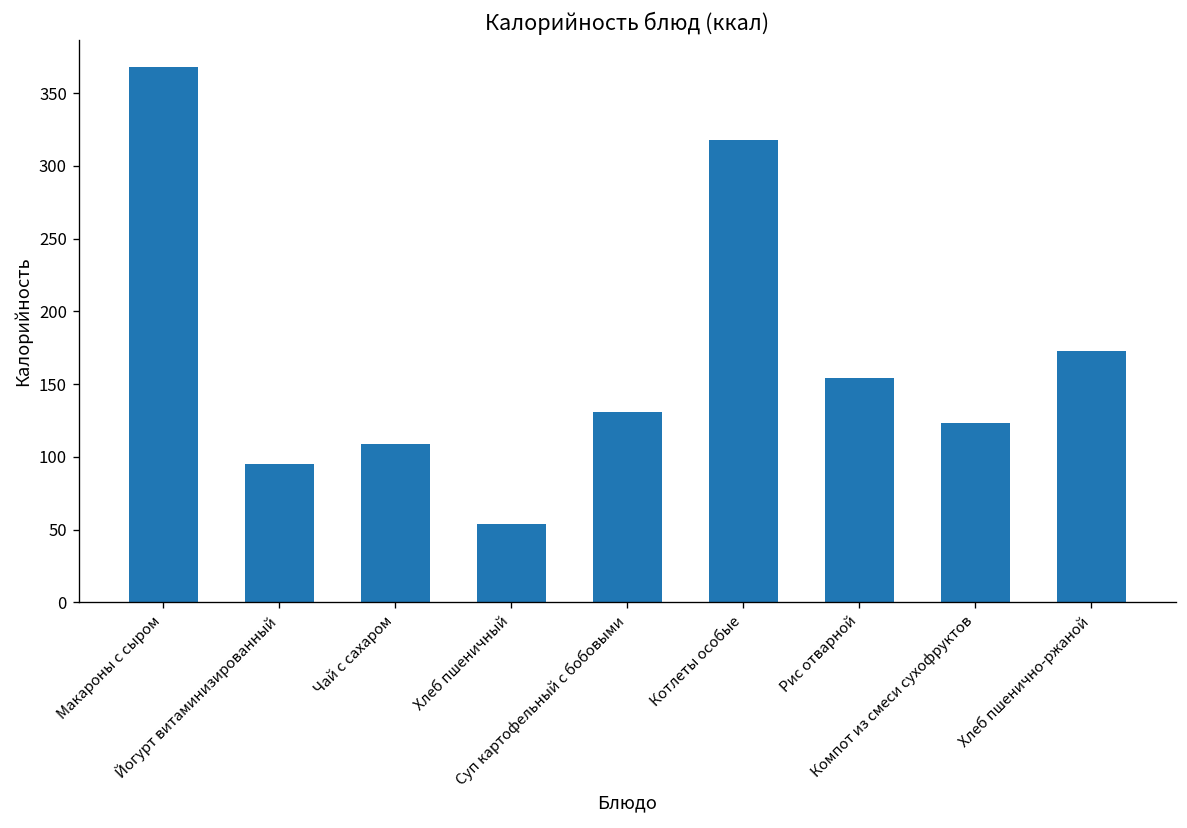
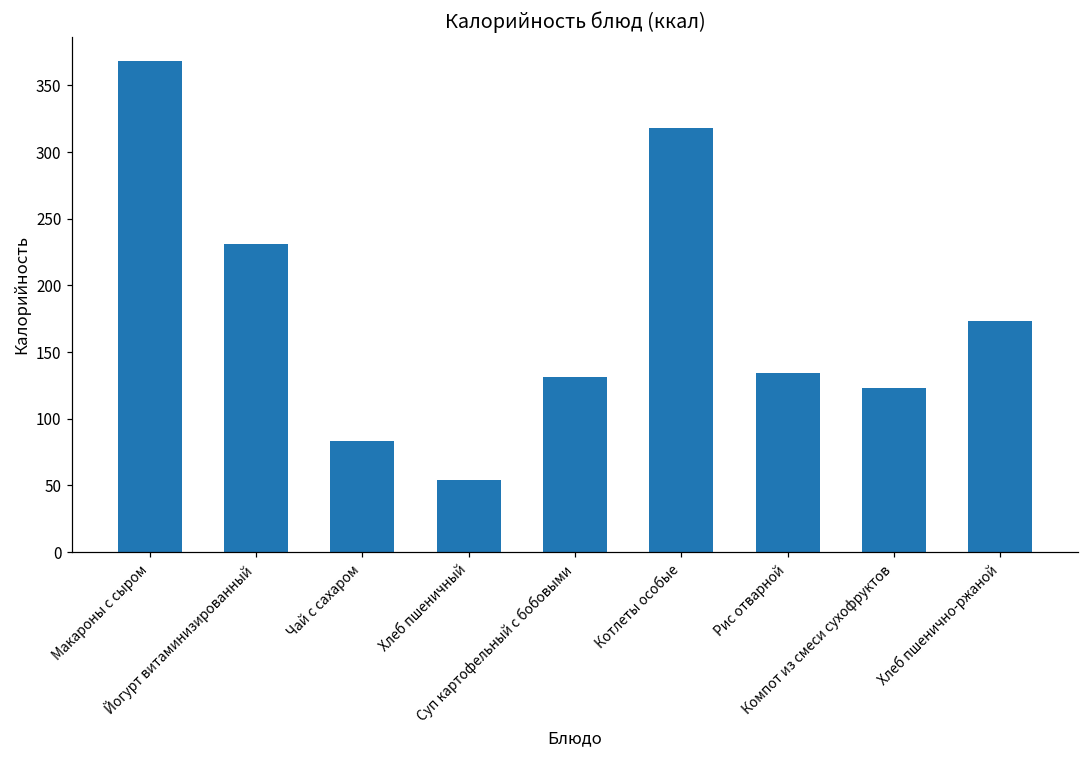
  {
    "Макароны с сыром": 368,
-   "Йогурт витаминизированный": 95,
-   "Чай с сахаром": 109,
+   "Йогурт витаминизированный": 231,
+   "Чай с сахаром": 83,
    "Хлеб пшеничный": 54,
    "Суп картофельный с бобовыми": 131,
    "Котлеты особые": 318,
-   "Рис отварной": 154,
+   "Рис отварной": 134,
    "Компот из смеси сухофруктов": 123,
    "Хлеб пшенично-ржаной": 173
  }
